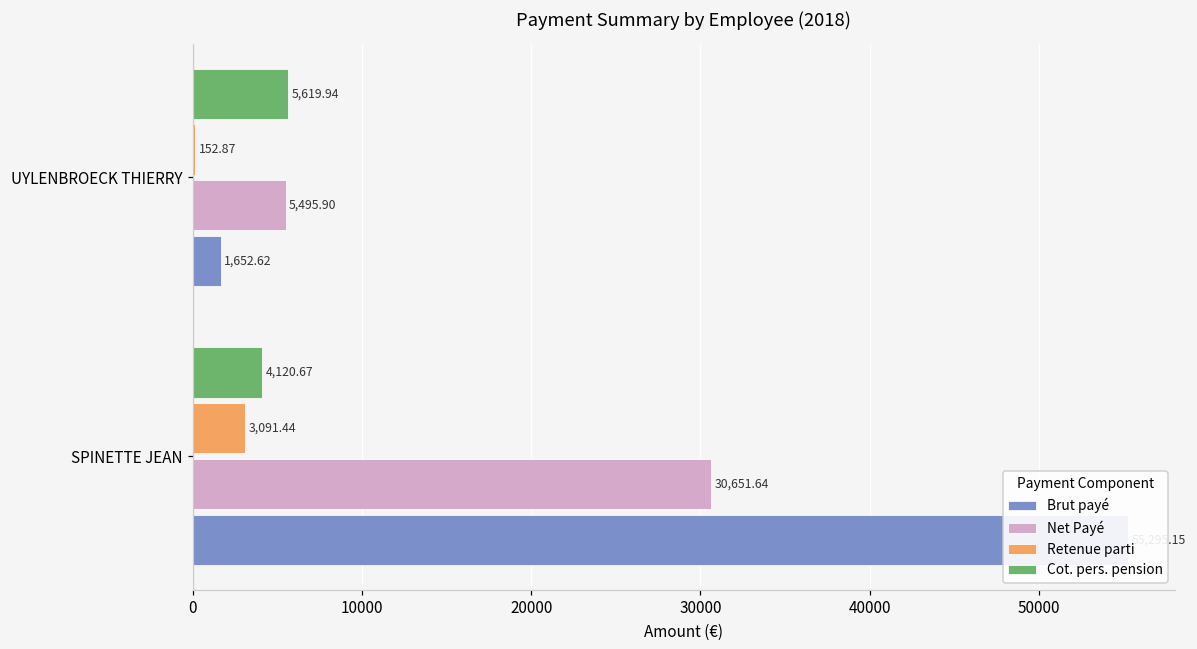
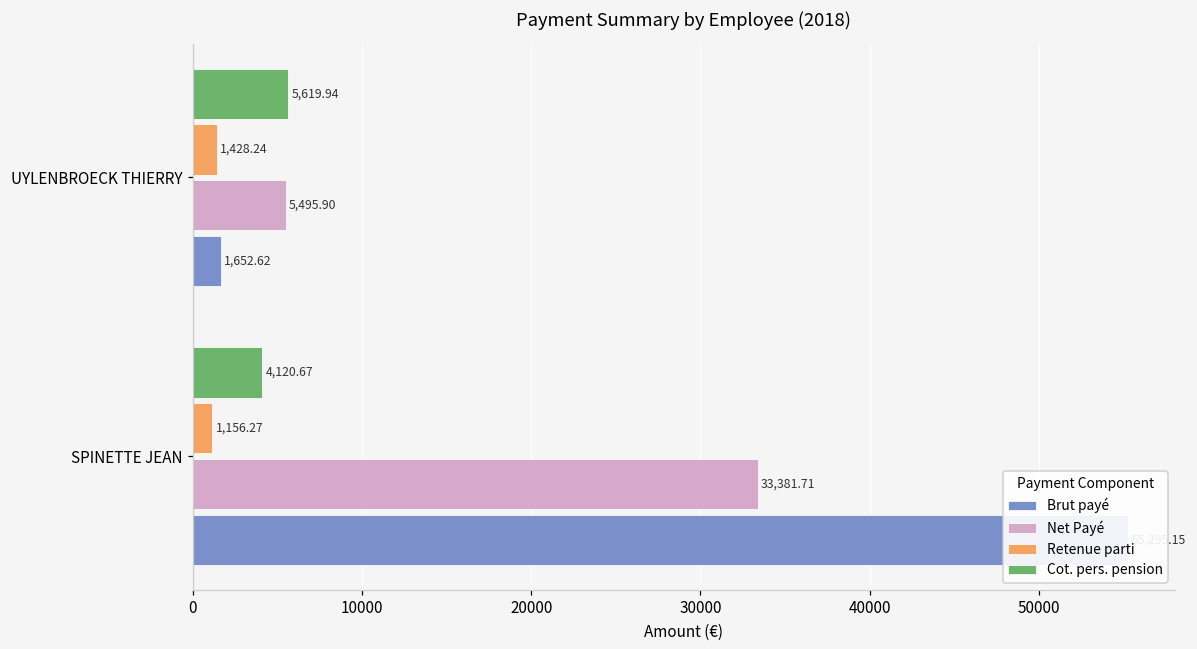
  {
    "Brut payé": {
      "UYLENBROECK THIERRY": "1,652.62"
    },
    "Net Payé": {
      "UYLENBROECK THIERRY": "5,495.90",
-     "SPINETTE JEAN": "30,651.64"
+     "SPINETTE JEAN": "33,381.71"
    },
    "Retenue parti": {
-     "UYLENBROECK THIERRY": "152.87",
-     "SPINETTE JEAN": "3,091.44"
+     "UYLENBROECK THIERRY": "1,428.24",
+     "SPINETTE JEAN": "1,156.27"
    },
    "Cot. pers. pension": {
      "UYLENBROECK THIERRY": "5,619.94",
      "SPINETTE JEAN": "4,120.67"
    }
  }
